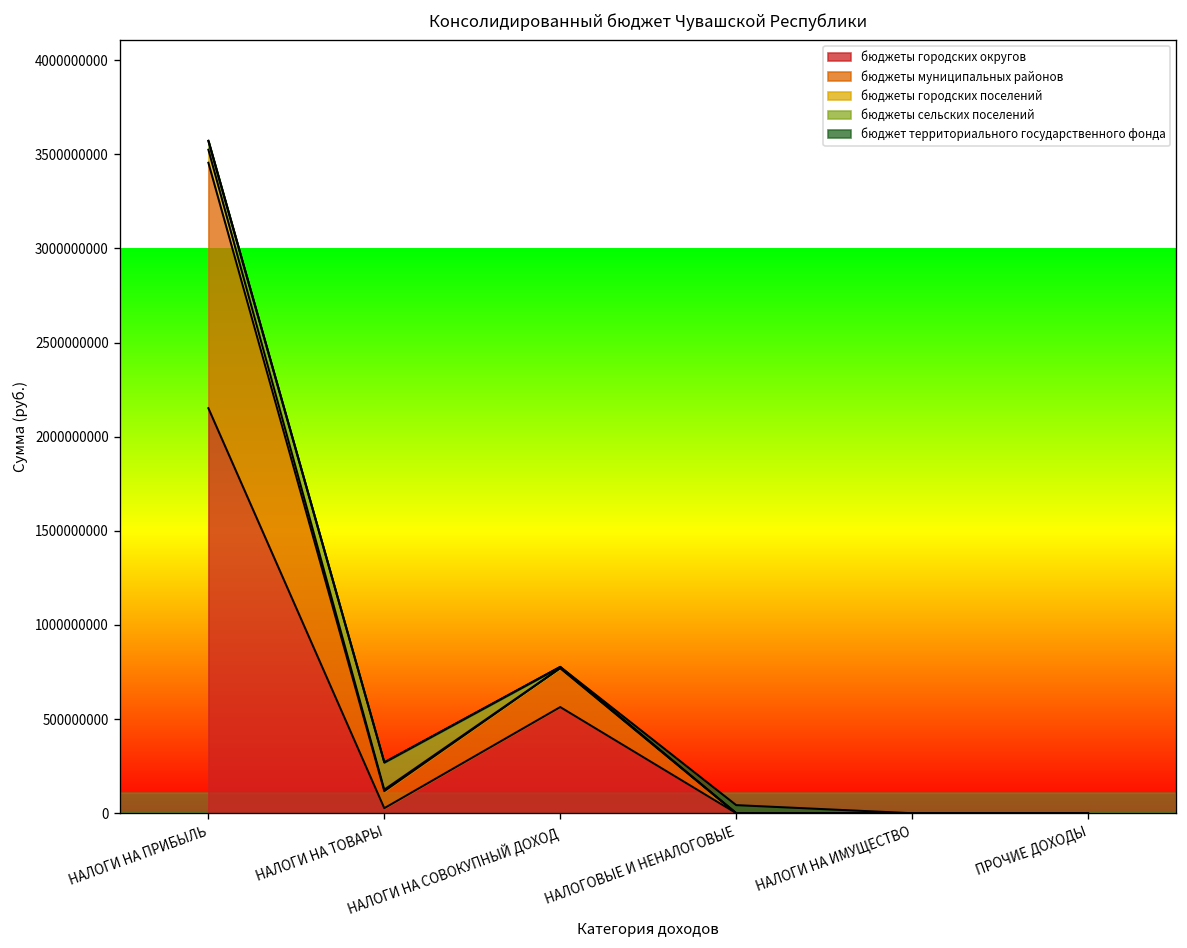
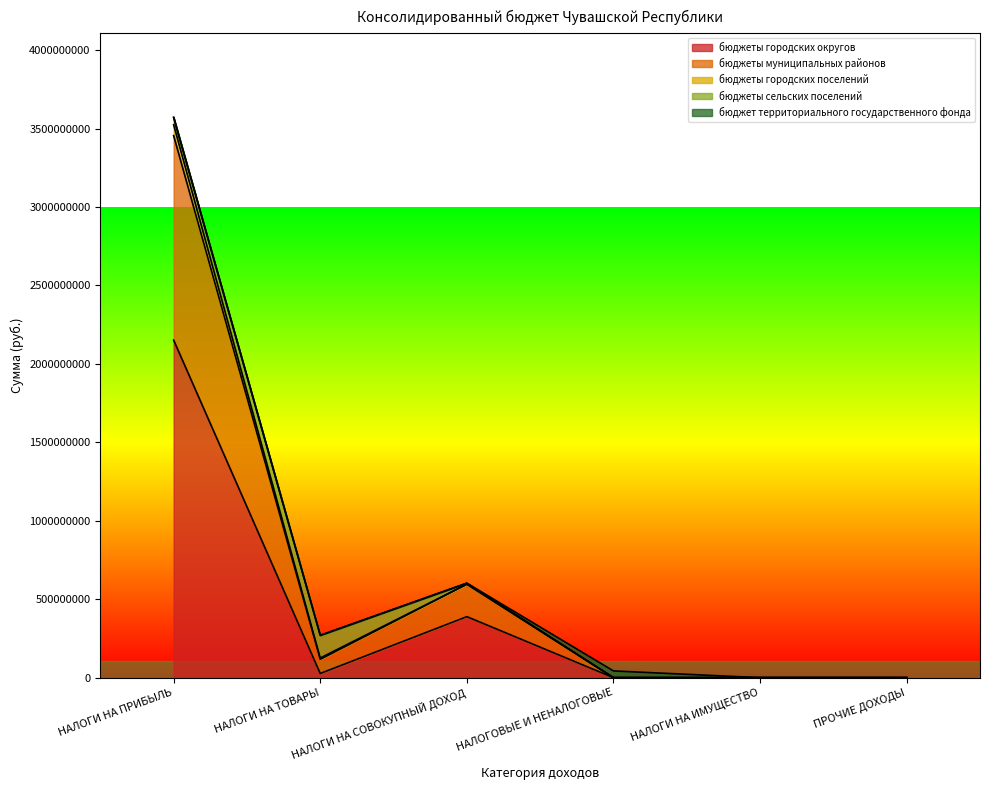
  {
    "бюджеты городских округов": {
      "НАЛОГИ НА ПРИБЫЛЬ": 2150000000,
      "НАЛОГИ НА ТОВАРЫ": 30000000,
-     "НАЛОГИ НА СОВОКУПНЫЙ ДОХОД": 560000000
+     "НАЛОГИ НА СОВОКУПНЫЙ ДОХОД": 390000000
    },
    "бюджеты муниципальных районов": {
      "НАЛОГИ НА ПРИБЫЛЬ": 1300000000
    },
    "бюджеты городских поселений": {
      "НАЛОГИ НА ПРИБЫЛЬ": 70000000
    },
    "бюджет территориального государственного фонда": {
      "НАЛОГОВЫЕ И НЕНАЛОГОВЫЕ": 40000000
    }
  }
